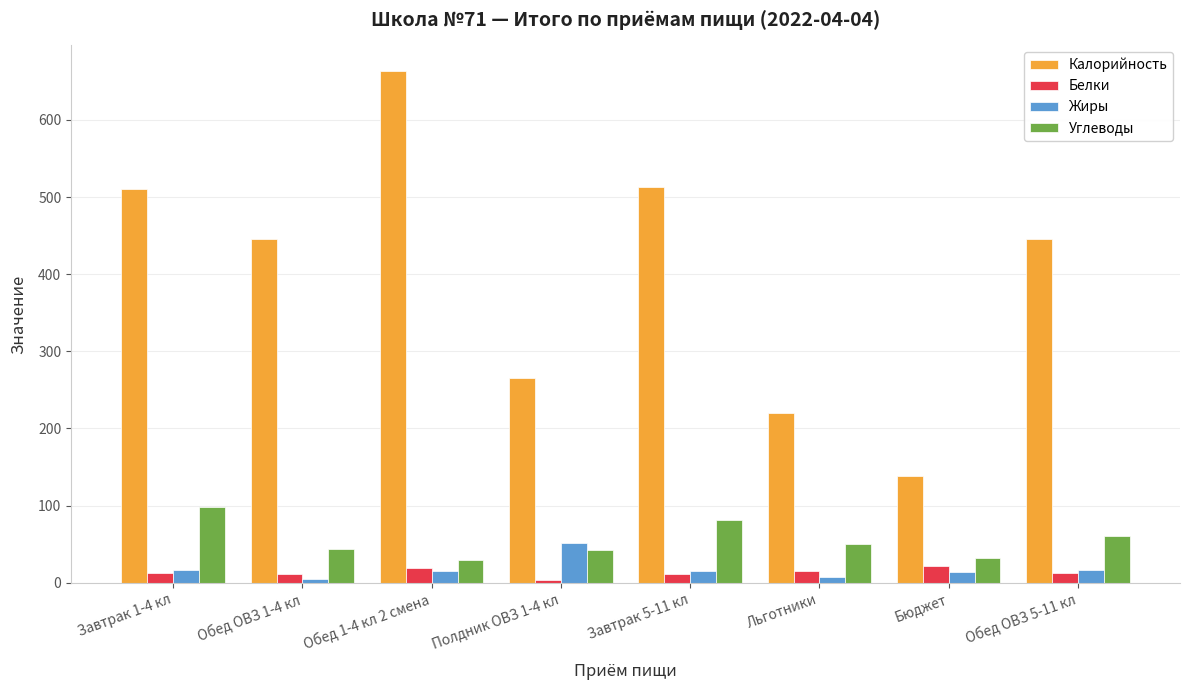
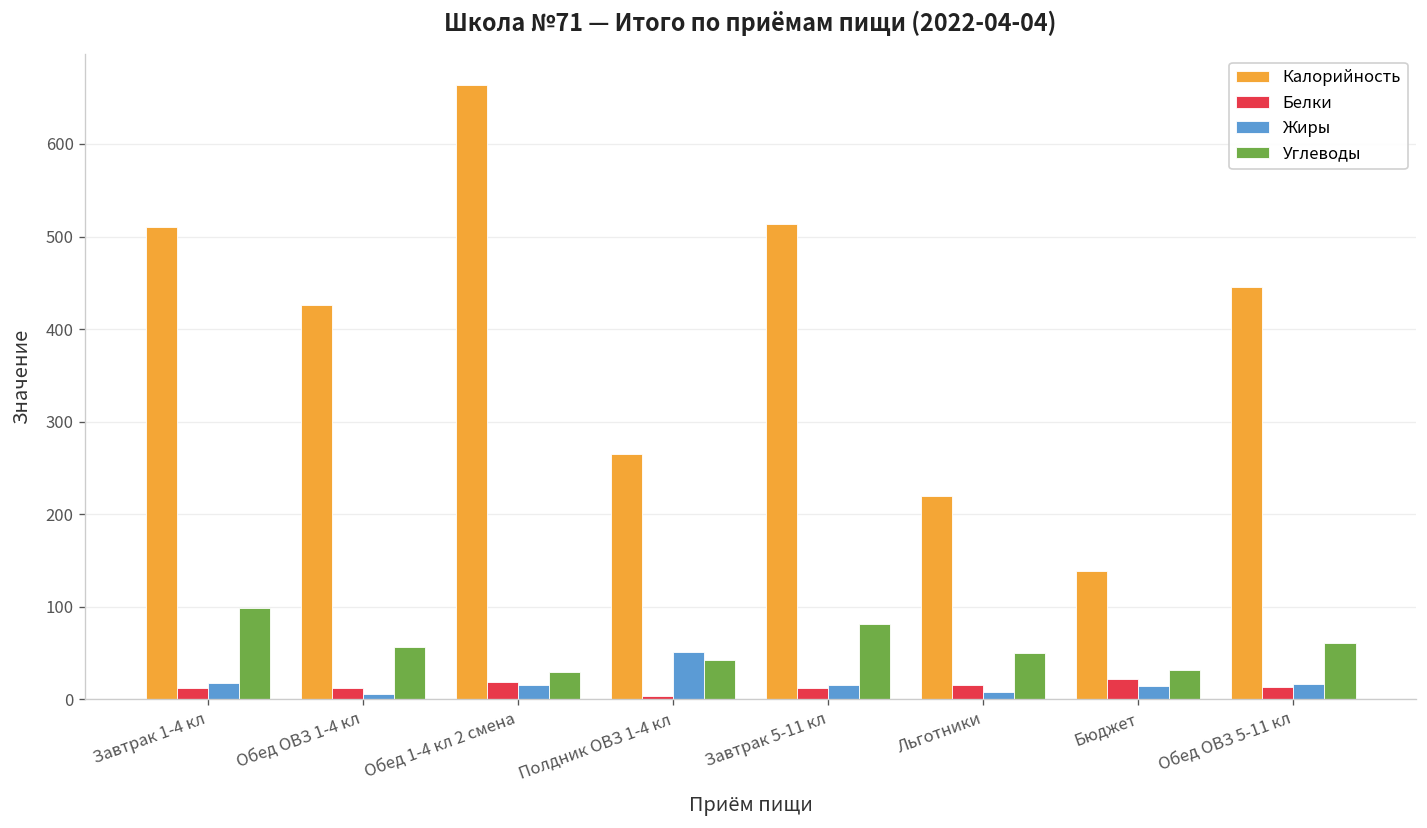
  {
    "Калорийность": {
      "Завтрак 1-4 кл": 510,
-     "Обед ОВЗ 1-4 кл": 450,
+     "Обед ОВЗ 1-4 кл": 430,
      "Обед 1-4 кл 2 смена": 660,
      "Полдник ОВЗ 1-4 кл": 260,
      "Завтрак 5-11 кл": 510,
      "Льготники": 220,
      "Бюджет": 140,
      "Обед ОВЗ 5-11 кл": 450
    },
    "Белки": {
      "Завтрак 1-4 кл": 10,
      "Обед ОВЗ 1-4 кл": 10,
      "Обед 1-4 кл 2 смена": 20,
      "Полдник ОВЗ 1-4 кл": 0,
      "Завтрак 5-11 кл": 10,
      "Льготники": 20,
      "Бюджет": 20,
      "Обед ОВЗ 5-11 кл": 10
    },
    "Жиры": {
      "Завтрак 1-4 кл": 20,
      "Обед ОВЗ 1-4 кл": 10,
      "Обед 1-4 кл 2 смена": 10,
      "Полдник ОВЗ 1-4 кл": 50,
      "Завтрак 5-11 кл": 20,
      "Льготники": 10,
      "Бюджет": 10,
      "Обед ОВЗ 5-11 кл": 20
    },
    "Углеводы": {
      "Завтрак 1-4 кл": 100,
-     "Обед ОВЗ 1-4 кл": 40,
+     "Обед ОВЗ 1-4 кл": 60,
      "Обед 1-4 кл 2 смена": 30,
      "Полдник ОВЗ 1-4 кл": 40,
      "Завтрак 5-11 кл": 80,
      "Льготники": 50,
      "Бюджет": 30,
      "Обед ОВЗ 5-11 кл": 60
    }
  }
